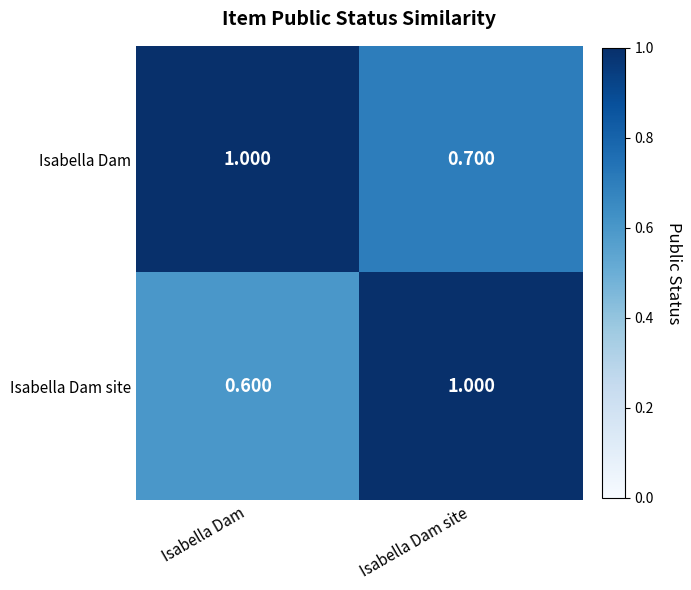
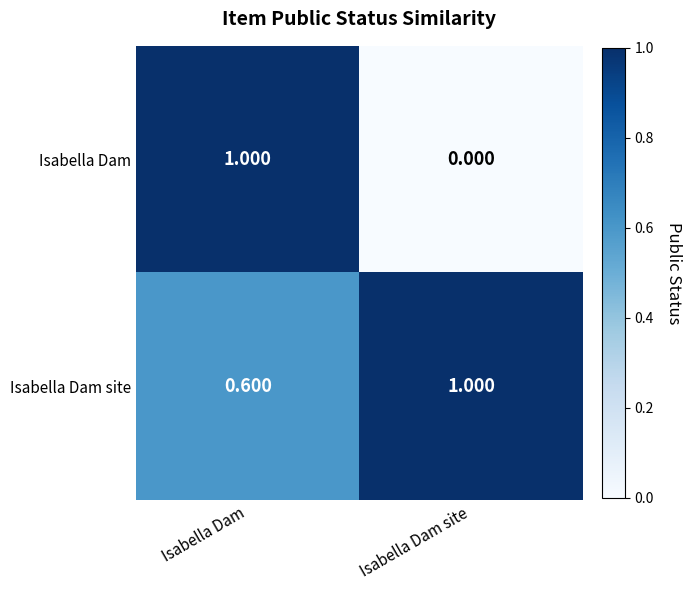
  {
    "Isabella Dam": {
      "Isabella Dam": 1.000,
-     "Isabella Dam site": 0.700
+     "Isabella Dam site": 0.000
    },
    "Isabella Dam site": {
      "Isabella Dam": 0.600,
      "Isabella Dam site": 1.000
    }
  }
